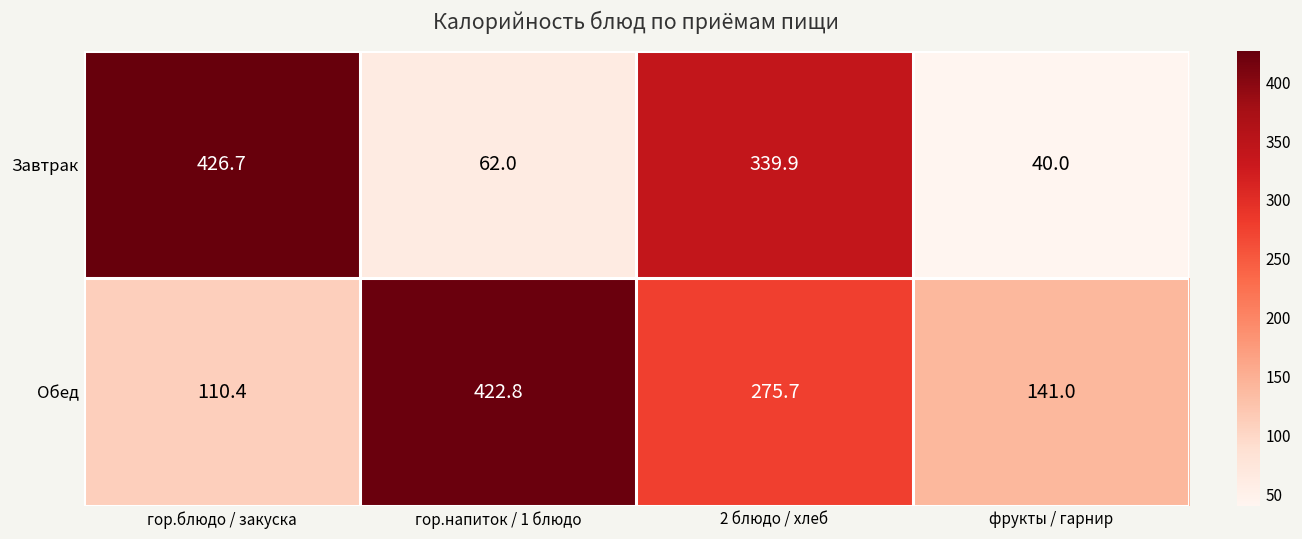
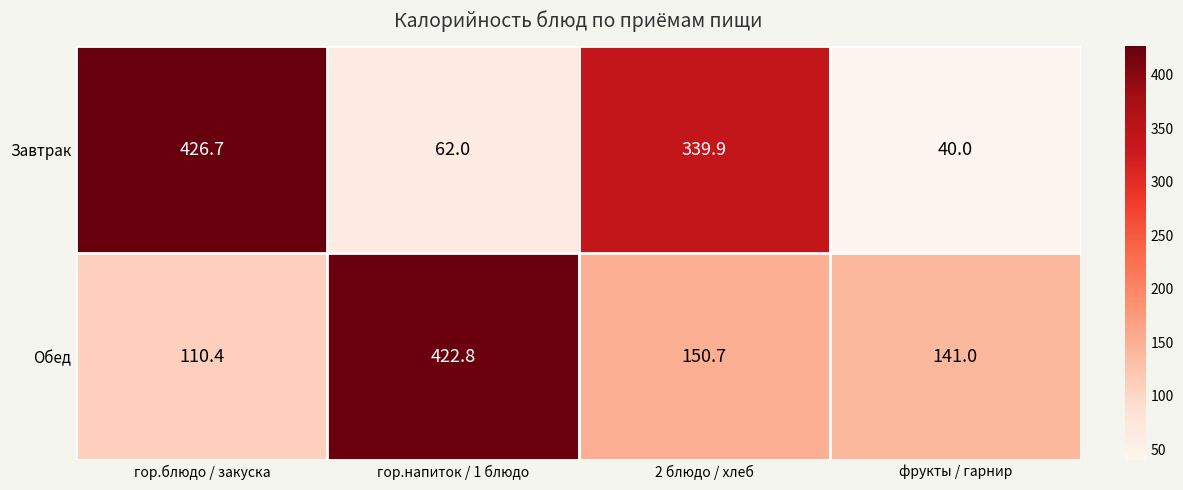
  {
    "Завтрак": {
      "гор.блюдо / закуска": 426.7,
      "гор.напиток / 1 блюдо": 62.0,
      "2 блюдо / хлеб": 339.9,
      "фрукты / гарнир": 40.0
    },
    "Обед": {
      "гор.блюдо / закуска": 110.4,
      "гор.напиток / 1 блюдо": 422.8,
-     "2 блюдо / хлеб": 275.7,
+     "2 блюдо / хлеб": 150.7,
      "фрукты / гарнир": 141.0
    }
  }
